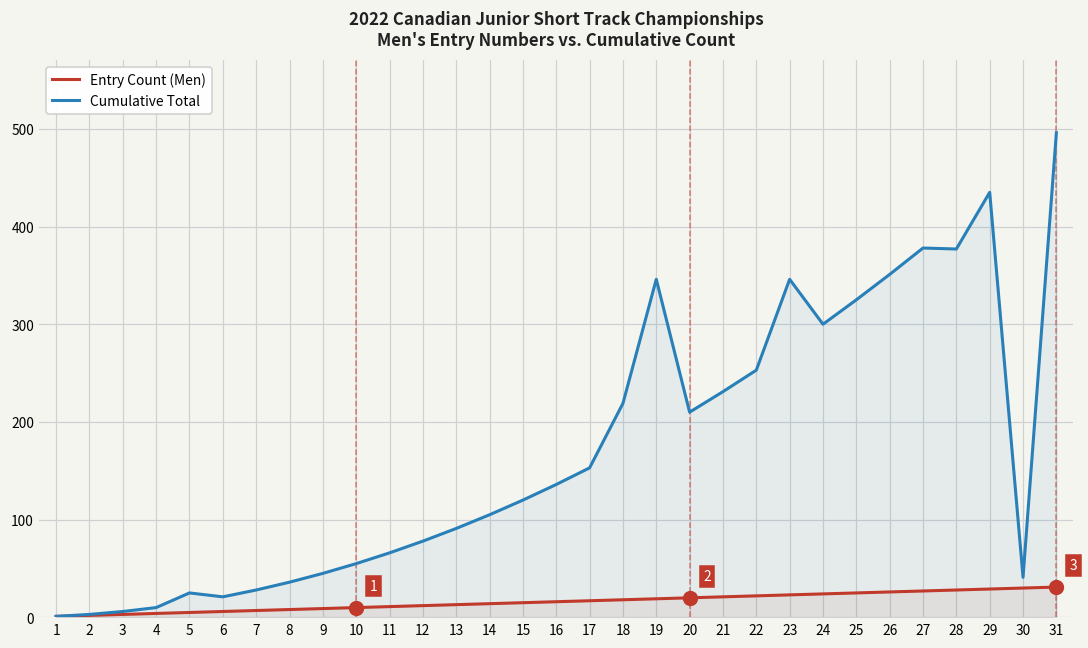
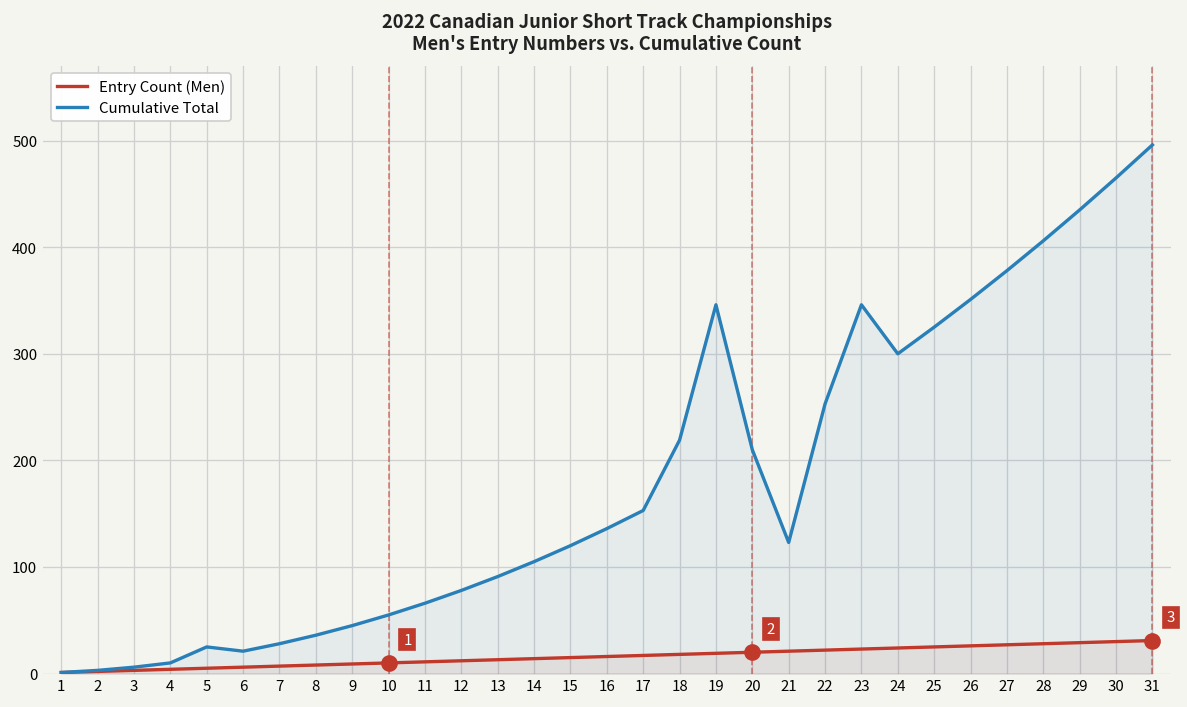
  {
    "Cumulative Total": {
      "3": 10,
      "4": 10,
      "5": 30,
      "6": 20,
      "7": 30,
      "8": 40,
      "9": 50,
      "10": 60,
      "11": 70,
      "12": 80,
      "13": 90,
      "14": 110,
      "15": 120,
      "16": 140,
      "17": 150,
      "18": 220,
      "19": 350,
      "20": 210,
-     "21": 230,
+     "21": 120,
      "22": 250,
      "23": 350,
      "24": 300,
      "25": 330,
      "26": 350,
      "27": 380,
-     "28": 380,
+     "28": 410,
      "29": 440,
-     "30": 40,
+     "30": 470,
      "31": 500
    }
  }
